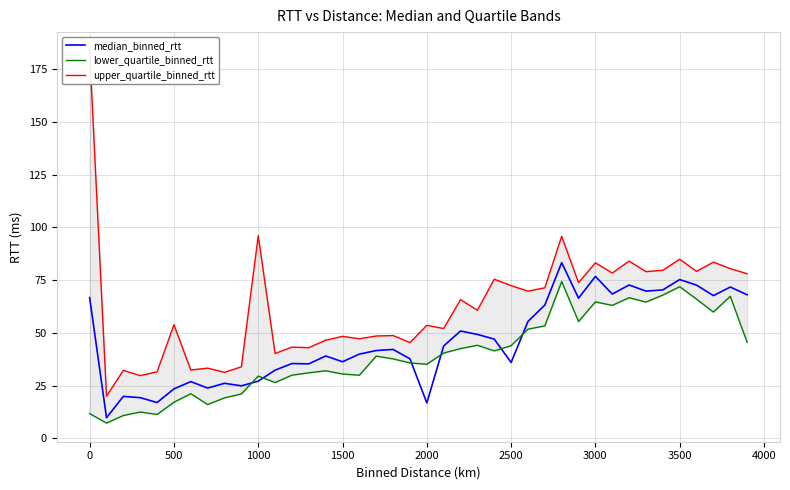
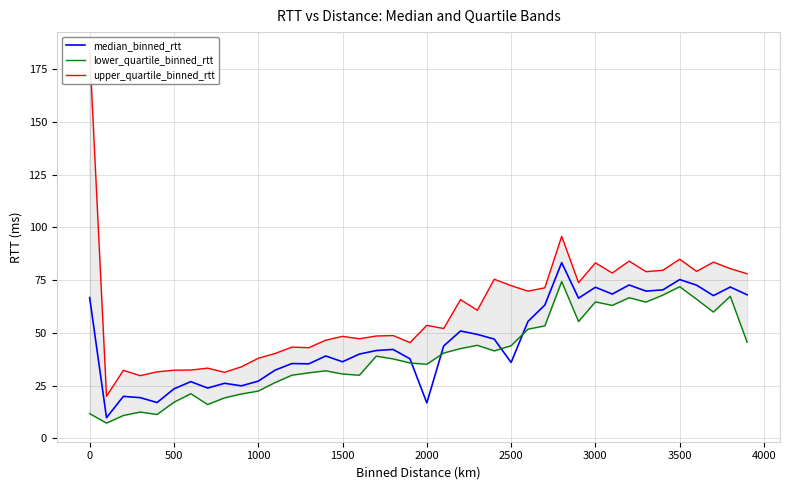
  {
    "median_binned_rtt": {
      "0": 67,
      "500": 23,
      "1000": 27,
      "1500": 36,
      "2000": 17,
      "2500": 36,
-     "3000": 77,
+     "3000": 72,
      "3500": 75
    },
    "lower_quartile_binned_rtt": {
      "0": 12,
      "500": 17,
-     "1000": 30,
+     "1000": 22,
      "1500": 31,
      "2000": 35,
      "2500": 44,
      "3000": 65,
      "3500": 72
    },
    "upper_quartile_binned_rtt": {
-     "500": 54,
-     "1000": 96,
+     "500": 32,
+     "1000": 38,
      "1500": 48,
      "2000": 54,
      "2500": 72,
      "3000": 83,
      "3500": 85
    }
  }
